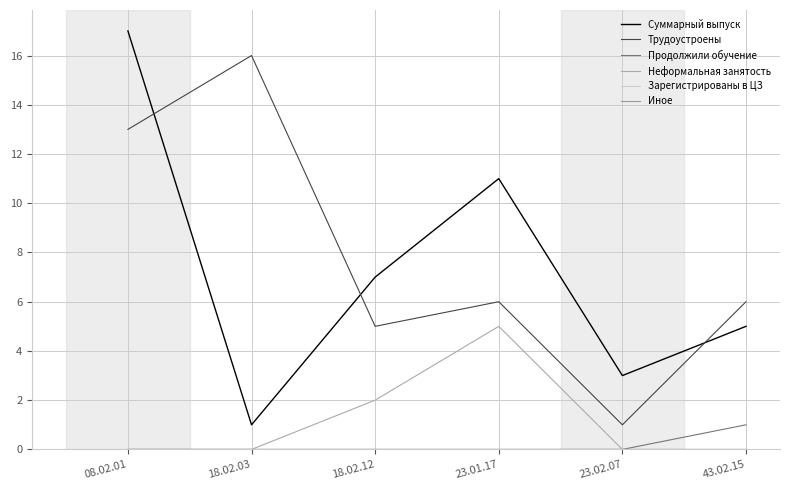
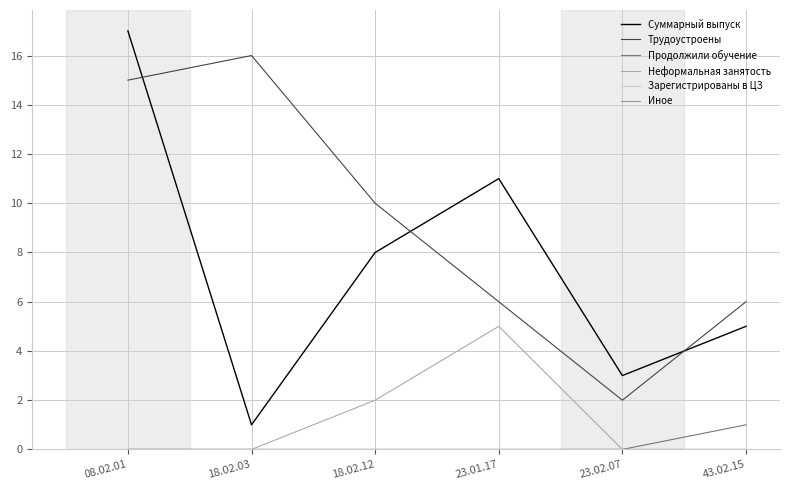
  {
    "Суммарный выпуск": {
      "08.02.01": 17,
      "18.02.03": 1,
-     "18.02.12": 7,
+     "18.02.12": 8,
      "23.01.17": 11,
      "23.02.07": 3,
      "43.02.15": 5
    },
    "Трудоустроены": {
-     "08.02.01": 13,
+     "08.02.01": 15,
      "18.02.03": 16,
-     "18.02.12": 5,
+     "18.02.12": 10,
      "23.01.17": 6,
-     "23.02.07": 1,
+     "23.02.07": 2,
      "43.02.15": 6
    }
  }
